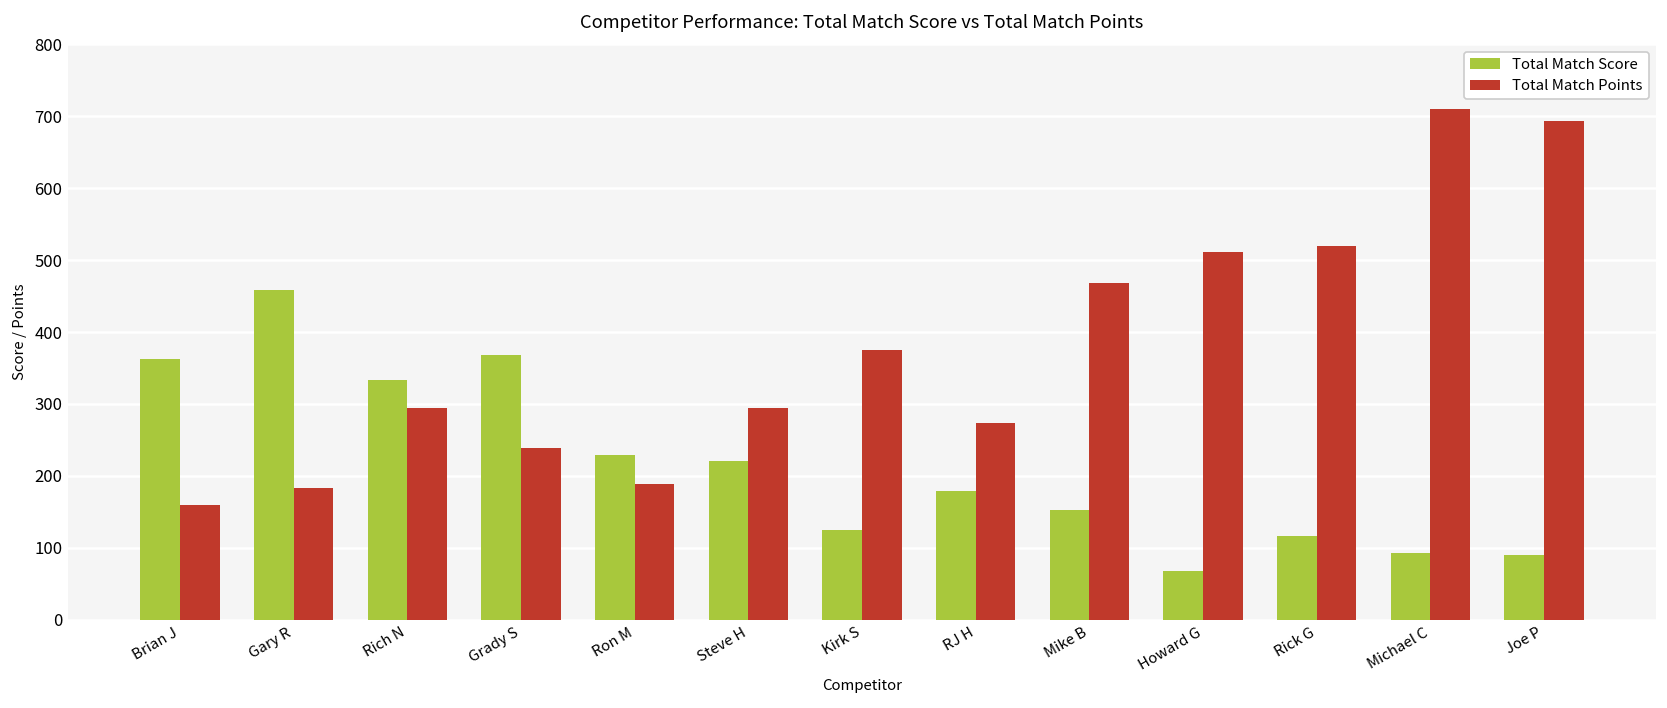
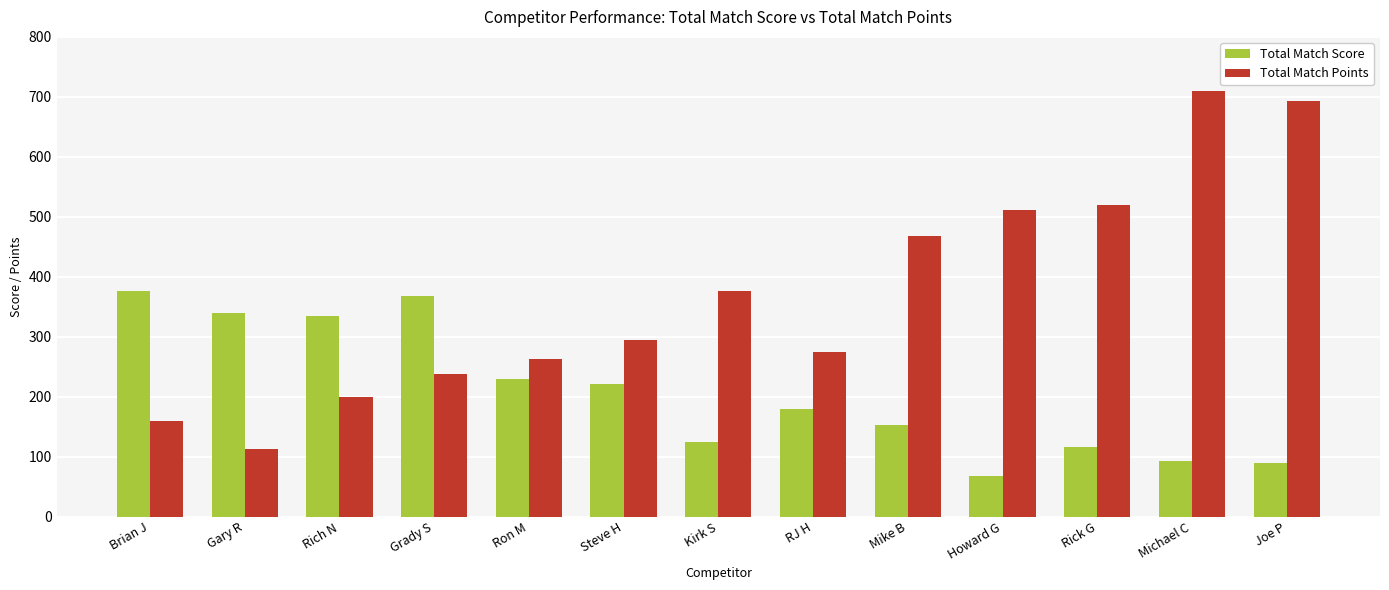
  {
    "Total Match Score": {
-     "Brian J": 360,
-     "Gary R": 460,
+     "Brian J": 380,
+     "Gary R": 340,
      "Rich N": 330,
      "Grady S": 370,
      "Ron M": 230,
      "Steve H": 220,
      "Kirk S": 120,
      "RJ H": 180,
      "Mike B": 150,
      "Howard G": 70,
      "Rick G": 120,
      "Michael C": 90,
      "Joe P": 90
    },
    "Total Match Points": {
      "Brian J": 160,
-     "Gary R": 180,
-     "Rich N": 290,
+     "Gary R": 110,
+     "Rich N": 200,
      "Grady S": 240,
-     "Ron M": 190,
+     "Ron M": 260,
      "Steve H": 290,
      "Kirk S": 380,
      "RJ H": 270,
      "Mike B": 470,
      "Howard G": 510,
      "Rick G": 520,
      "Michael C": 710,
      "Joe P": 690
    }
  }
